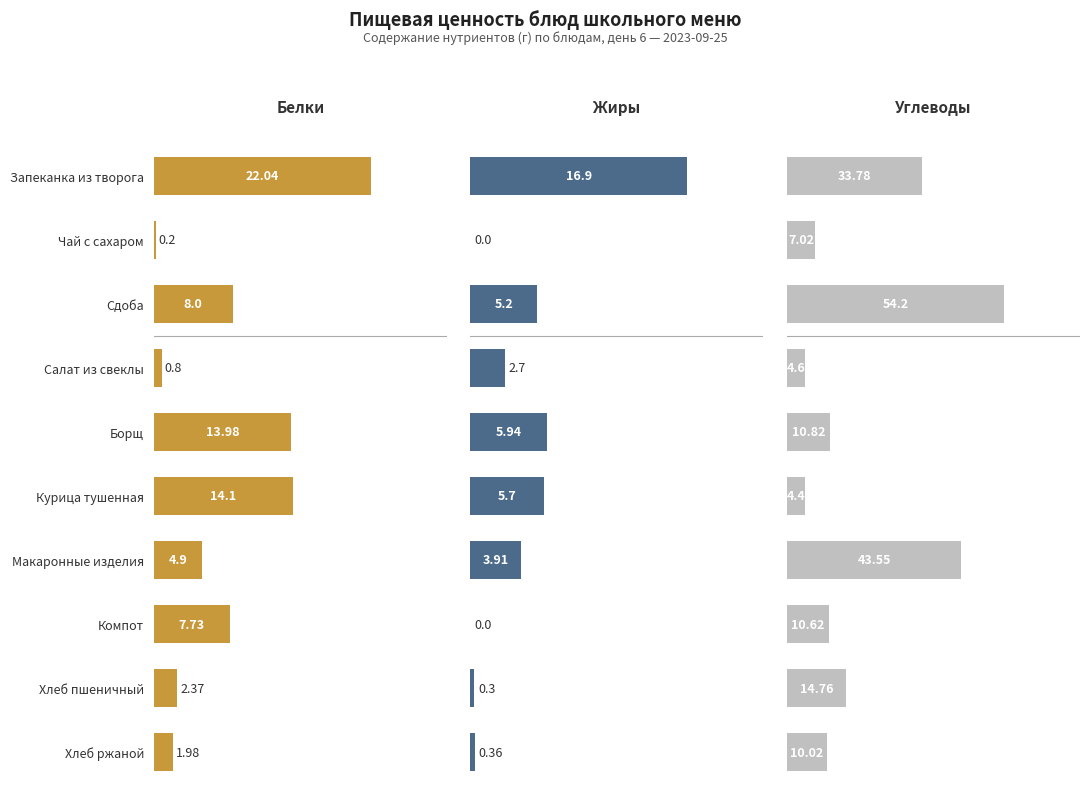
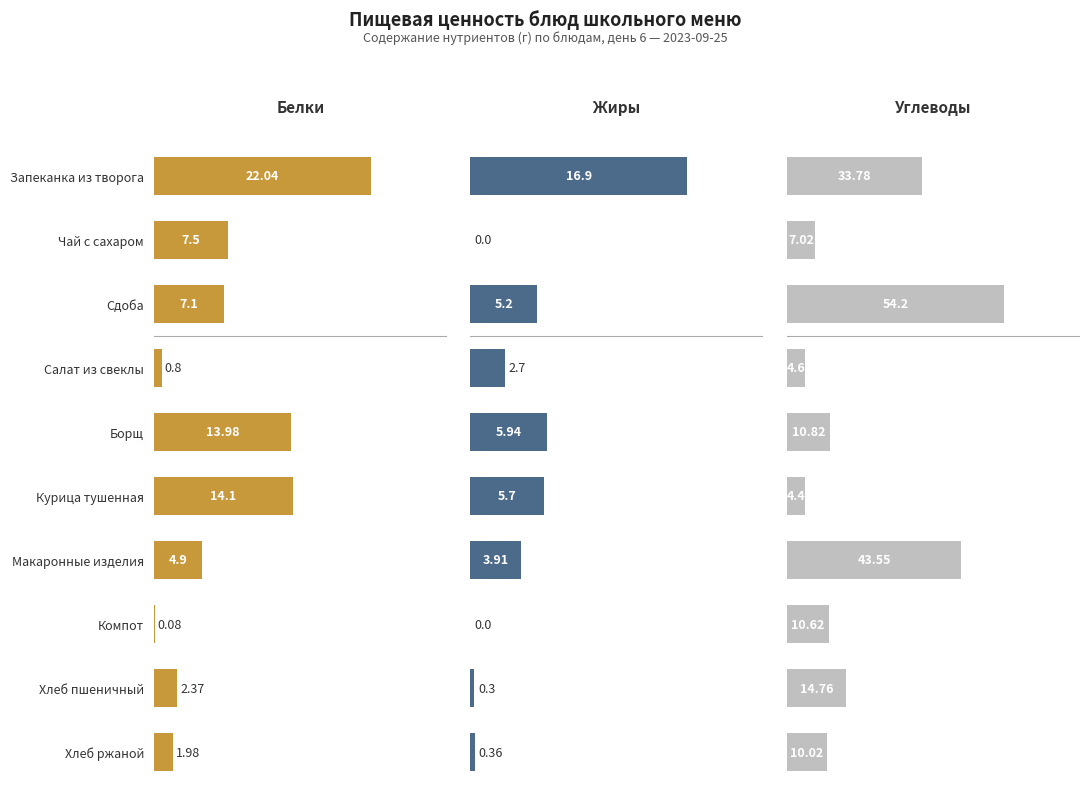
  {
    "Белки": {
      "Запеканка из творога": 22.04,
-     "Чай с сахаром": 0.2,
-     "Сдоба": 8.0,
+     "Чай с сахаром": 7.5,
+     "Сдоба": 7.1,
      "Салат из свеклы": 0.8,
      "Борщ": 13.98,
      "Курица тушенная": 14.1,
      "Макаронные изделия": 4.9,
-     "Компот": 7.73,
+     "Компот": 0.08,
      "Хлеб пшеничный": 2.37,
      "Хлеб ржаной": 1.98
    }
  }
